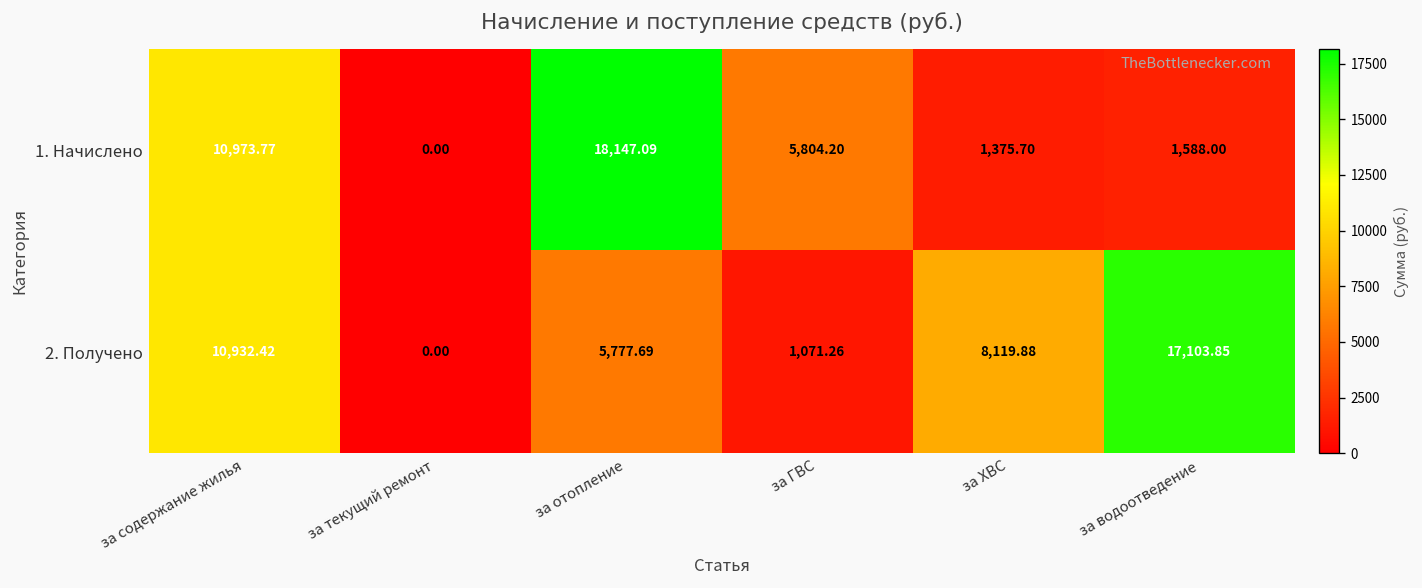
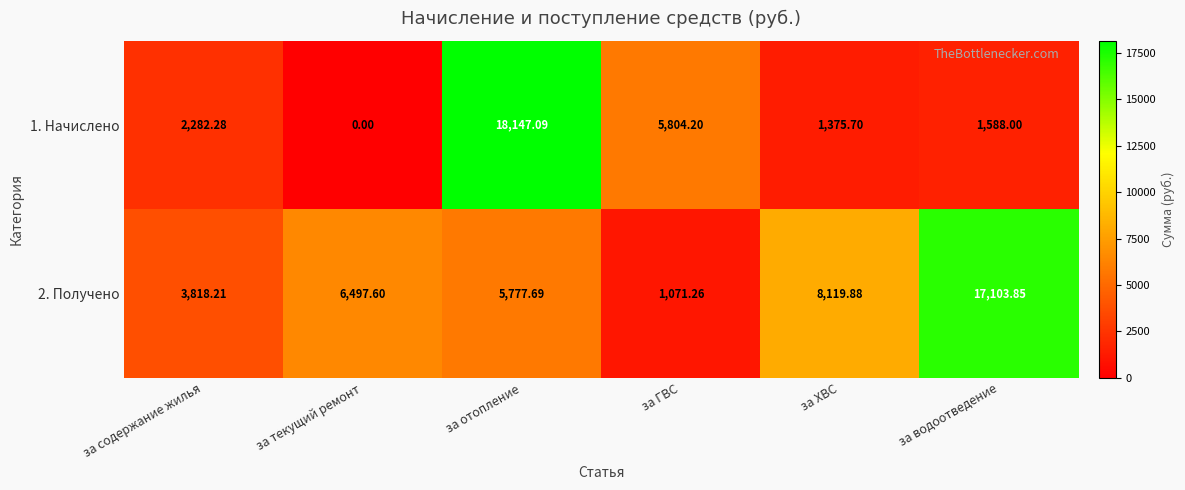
  {
    "1. Начислено": {
-     "за содержание жилья": "10,973.77",
+     "за содержание жилья": "2,282.28",
      "за текущий ремонт": "0.00",
      "за отопление": "18,147.09",
      "за ГВС": "5,804.20",
      "за ХВС": "1,375.70"
    },
    "2. Получено": {
-     "за содержание жилья": "10,932.42",
-     "за текущий ремонт": "0.00",
+     "за содержание жилья": "3,818.21",
+     "за текущий ремонт": "6,497.60",
      "за отопление": "5,777.69",
      "за ГВС": "1,071.26",
      "за ХВС": "8,119.88",
      "за водоотведение": "17,103.85"
    }
  }
